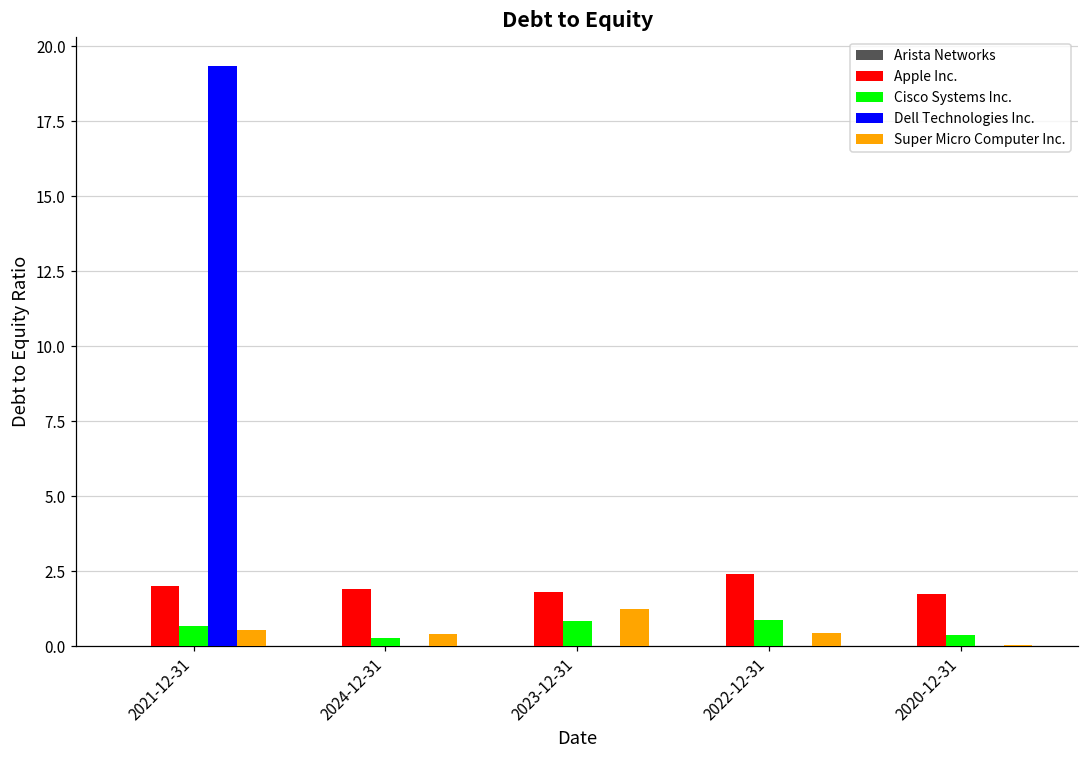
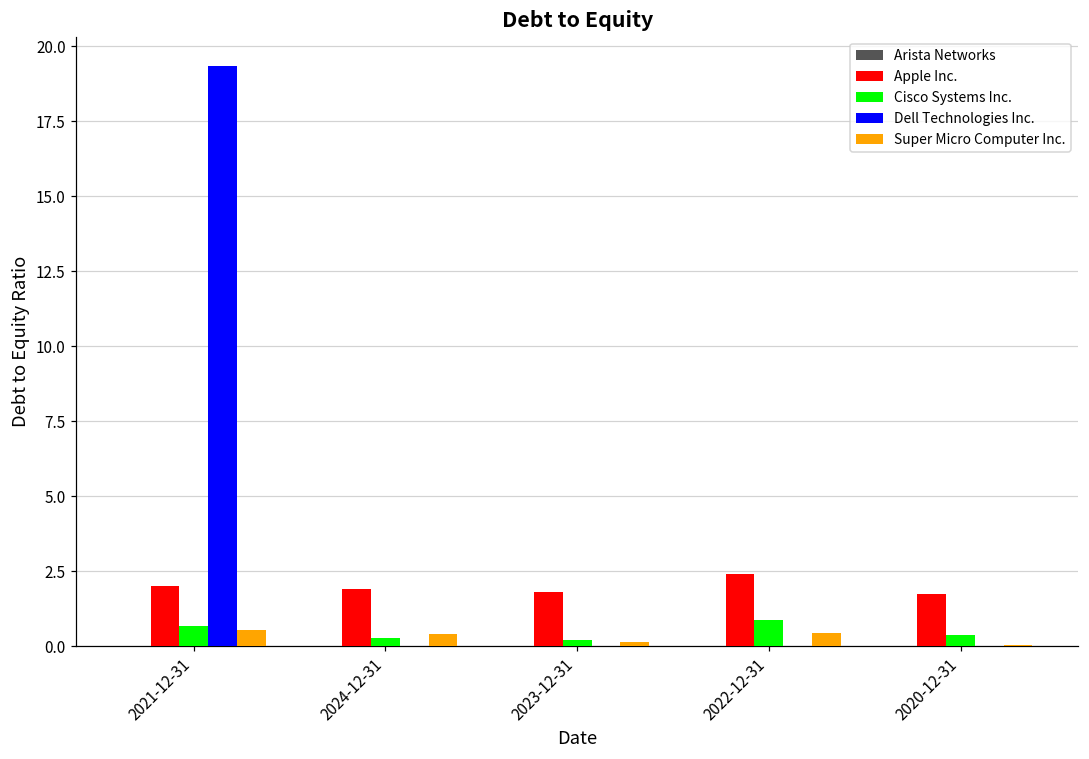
  {
    "Arista Networks": {
      "2021-12-31": 0.0,
      "2024-12-31": 0.0,
      "2023-12-31": 0.0,
      "2022-12-31": 0.0,
      "2020-12-31": 0.0
    },
    "Apple Inc.": {
      "2021-12-31": 2.0,
      "2024-12-31": 1.9,
      "2023-12-31": 1.8,
      "2022-12-31": 2.4,
      "2020-12-31": 1.7
    },
    "Cisco Systems Inc.": {
      "2021-12-31": 0.7,
      "2024-12-31": 0.3,
-     "2023-12-31": 0.8,
+     "2023-12-31": 0.2,
      "2022-12-31": 0.9,
      "2020-12-31": 0.4
    },
    "Dell Technologies Inc.": {
      "2021-12-31": 19.4,
      "2024-12-31": 0.0,
      "2023-12-31": 0.0,
      "2022-12-31": 0.0,
      "2020-12-31": 0.0
    },
    "Super Micro Computer Inc.": {
      "2021-12-31": 0.5,
      "2024-12-31": 0.4,
-     "2023-12-31": 1.3,
+     "2023-12-31": 0.2,
      "2022-12-31": 0.4
    }
  }
